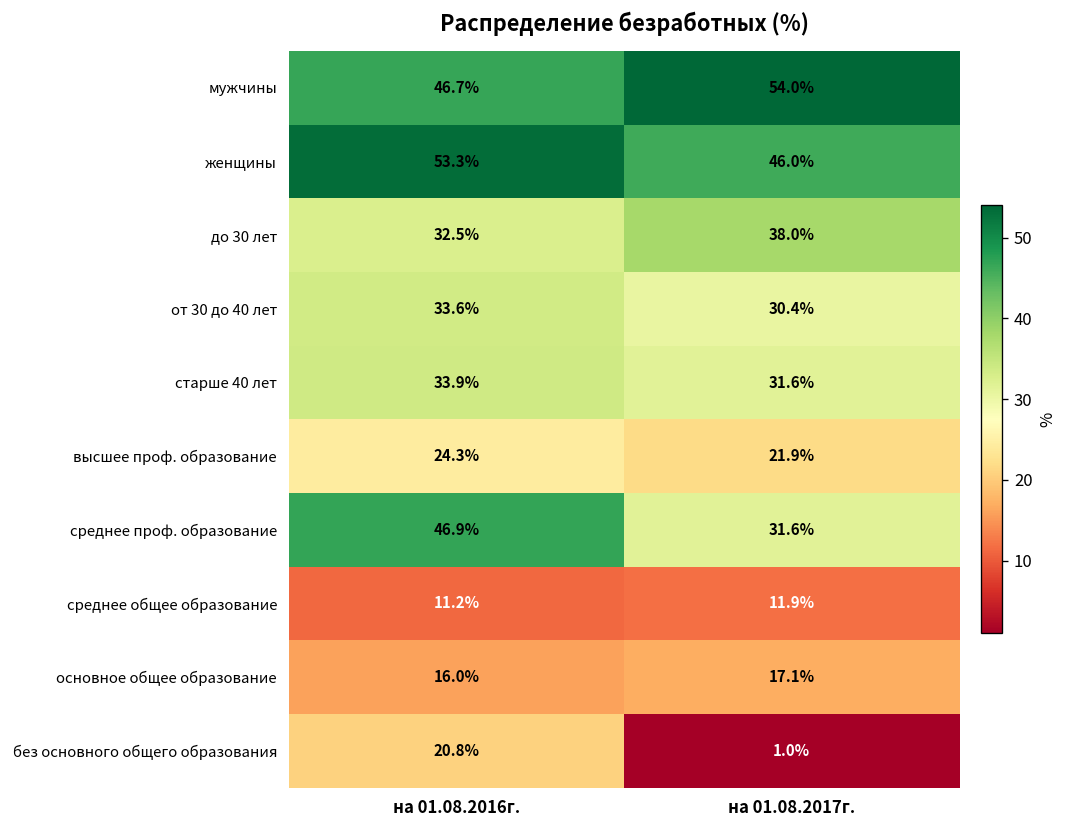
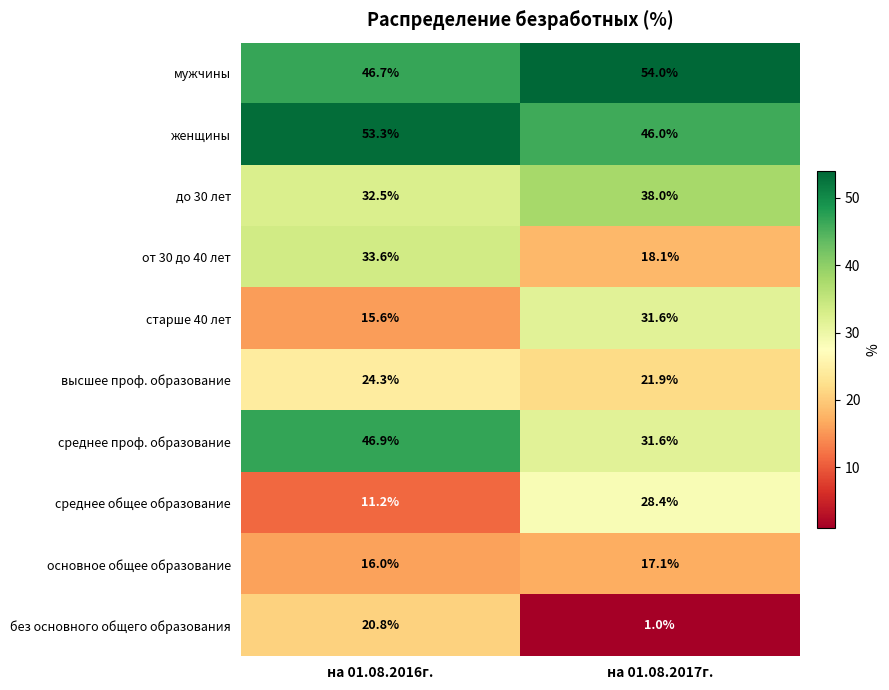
  {
    "мужчины": {
      "на 01.08.2016г.": "46.7%",
      "на 01.08.2017г.": "54.0%"
    },
    "женщины": {
      "на 01.08.2016г.": "53.3%",
      "на 01.08.2017г.": "46.0%"
    },
    "до 30 лет": {
      "на 01.08.2016г.": "32.5%",
      "на 01.08.2017г.": "38.0%"
    },
    "от 30 до 40 лет": {
      "на 01.08.2016г.": "33.6%",
-     "на 01.08.2017г.": "30.4%"
+     "на 01.08.2017г.": "18.1%"
    },
    "старше 40 лет": {
-     "на 01.08.2016г.": "33.9%",
+     "на 01.08.2016г.": "15.6%",
      "на 01.08.2017г.": "31.6%"
    },
    "высшее проф. образование": {
      "на 01.08.2016г.": "24.3%",
      "на 01.08.2017г.": "21.9%"
    },
    "среднее проф. образование": {
      "на 01.08.2016г.": "46.9%",
      "на 01.08.2017г.": "31.6%"
    },
    "среднее общее образование": {
      "на 01.08.2016г.": "11.2%",
-     "на 01.08.2017г.": "11.9%"
+     "на 01.08.2017г.": "28.4%"
    },
    "основное общее образование": {
      "на 01.08.2016г.": "16.0%",
      "на 01.08.2017г.": "17.1%"
    },
    "без основного общего образования": {
      "на 01.08.2016г.": "20.8%",
      "на 01.08.2017г.": "1.0%"
    }
  }
